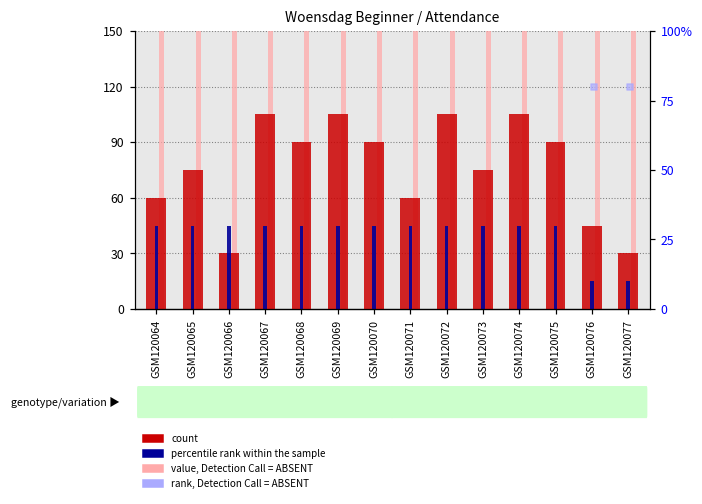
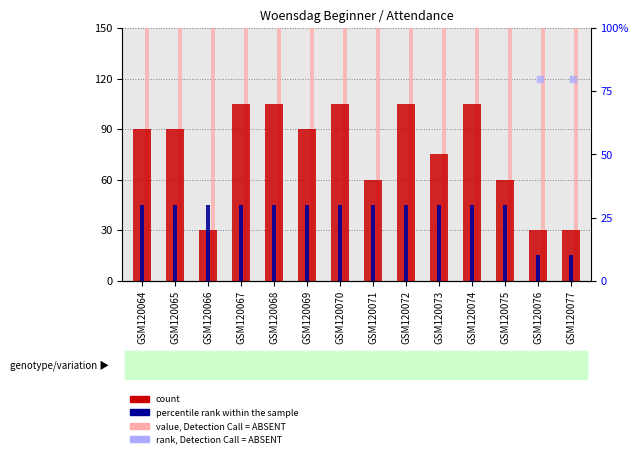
  {
    "count": {
-     "GSM120064": 60,
-     "GSM120065": 75,
+     "GSM120064": 90,
+     "GSM120065": 90,
      "GSM120066": 30,
      "GSM120067": 105,
-     "GSM120068": 90,
-     "GSM120069": 105,
-     "GSM120070": 90,
+     "GSM120068": 105,
+     "GSM120069": 90,
+     "GSM120070": 105,
      "GSM120071": 60,
      "GSM120072": 105,
      "GSM120073": 75,
      "GSM120074": 105,
-     "GSM120075": 90,
-     "GSM120076": 45,
+     "GSM120075": 60,
+     "GSM120076": 30,
      "GSM120077": 30
    },
    "percentile rank within the sample": {
      "GSM120066": 45
    },
    "value, Detection Call = ABSENT": {
      "GSM120076": 150,
      "GSM120077": 150
    }
  }
